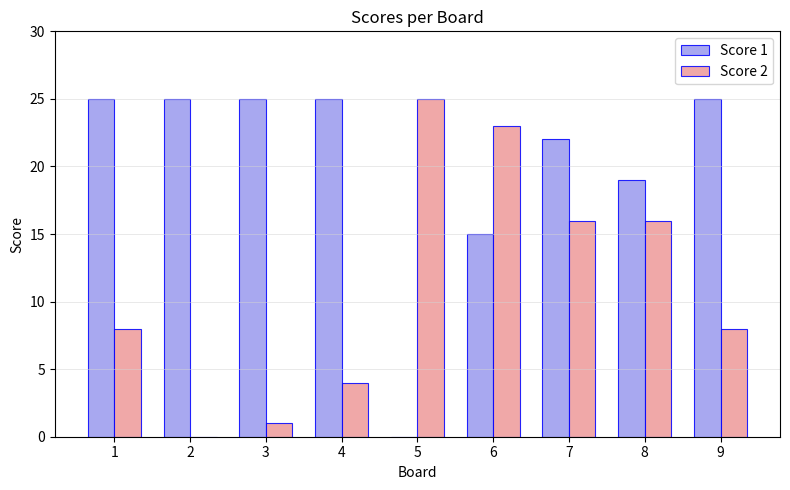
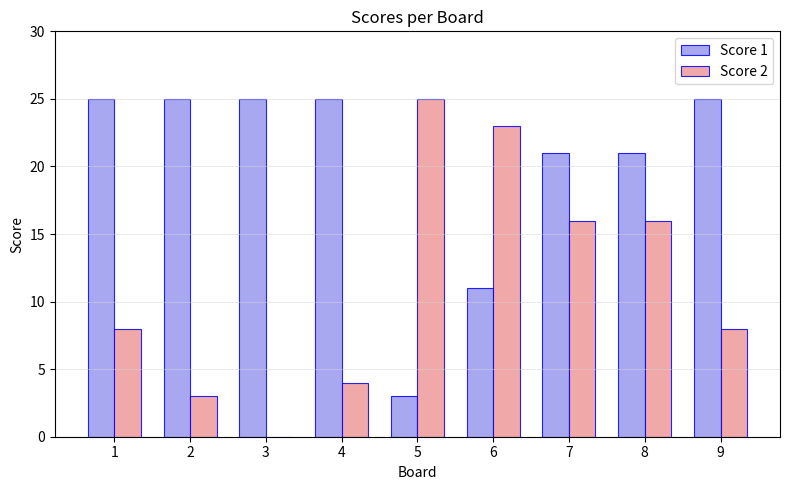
  {
    "Score 1": {
      "1": 25,
      "2": 25,
      "3": 25,
      "4": 25,
-     "5": 0,
-     "6": 15,
-     "7": 22,
-     "8": 19,
+     "5": 3,
+     "6": 11,
+     "7": 21,
+     "8": 21,
      "9": 25
    },
    "Score 2": {
      "1": 8,
-     "2": 0,
-     "3": 1,
+     "2": 3,
+     "3": 0,
      "4": 4,
      "5": 25,
      "6": 23,
      "7": 16,
      "8": 16,
      "9": 8
    }
  }
